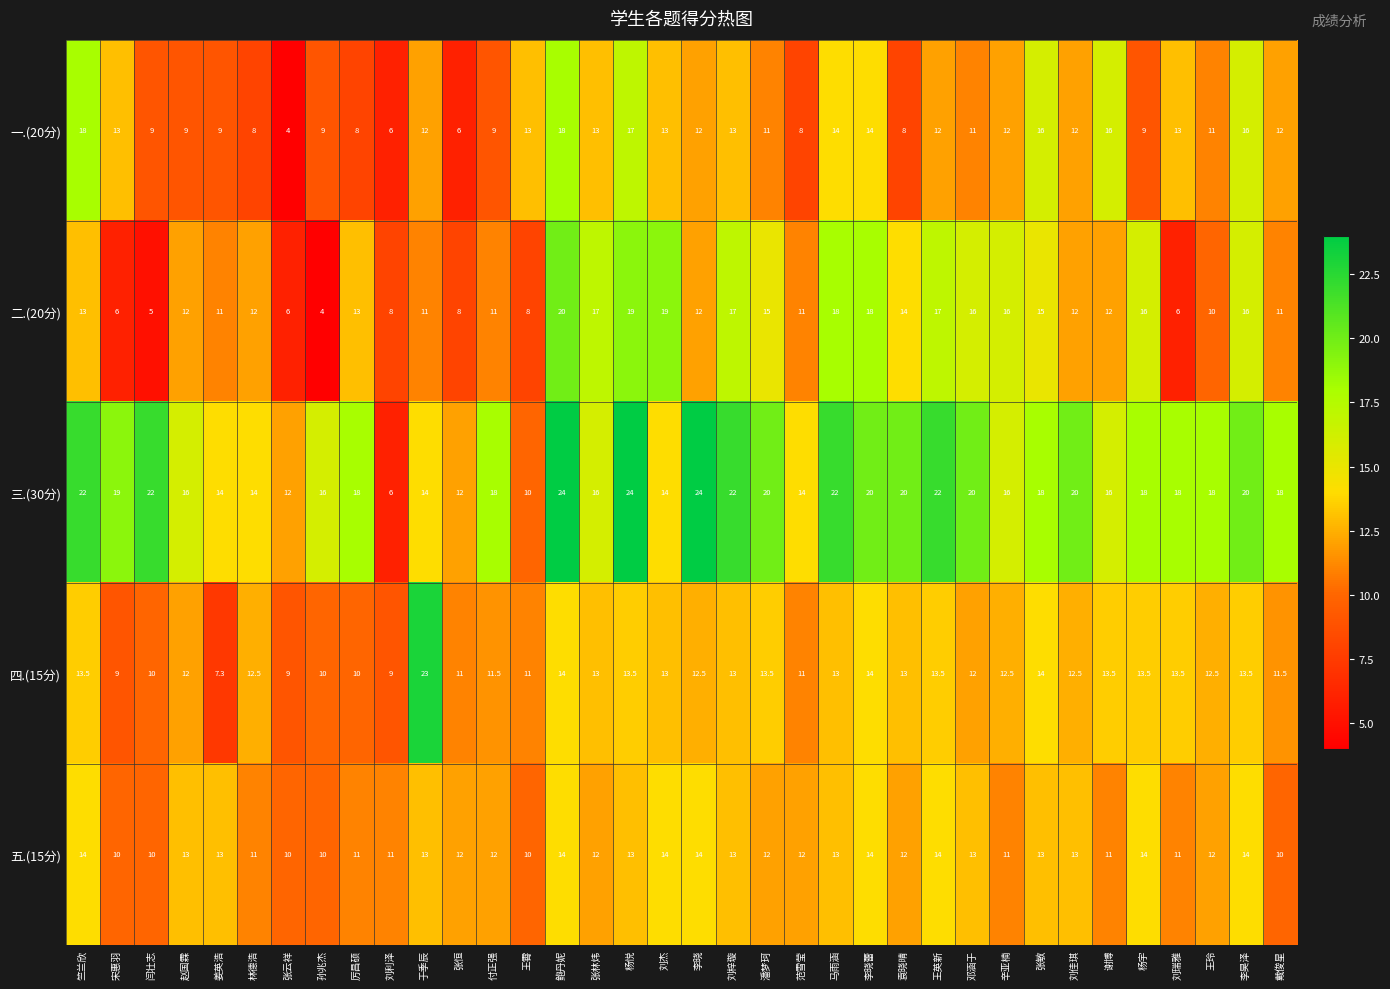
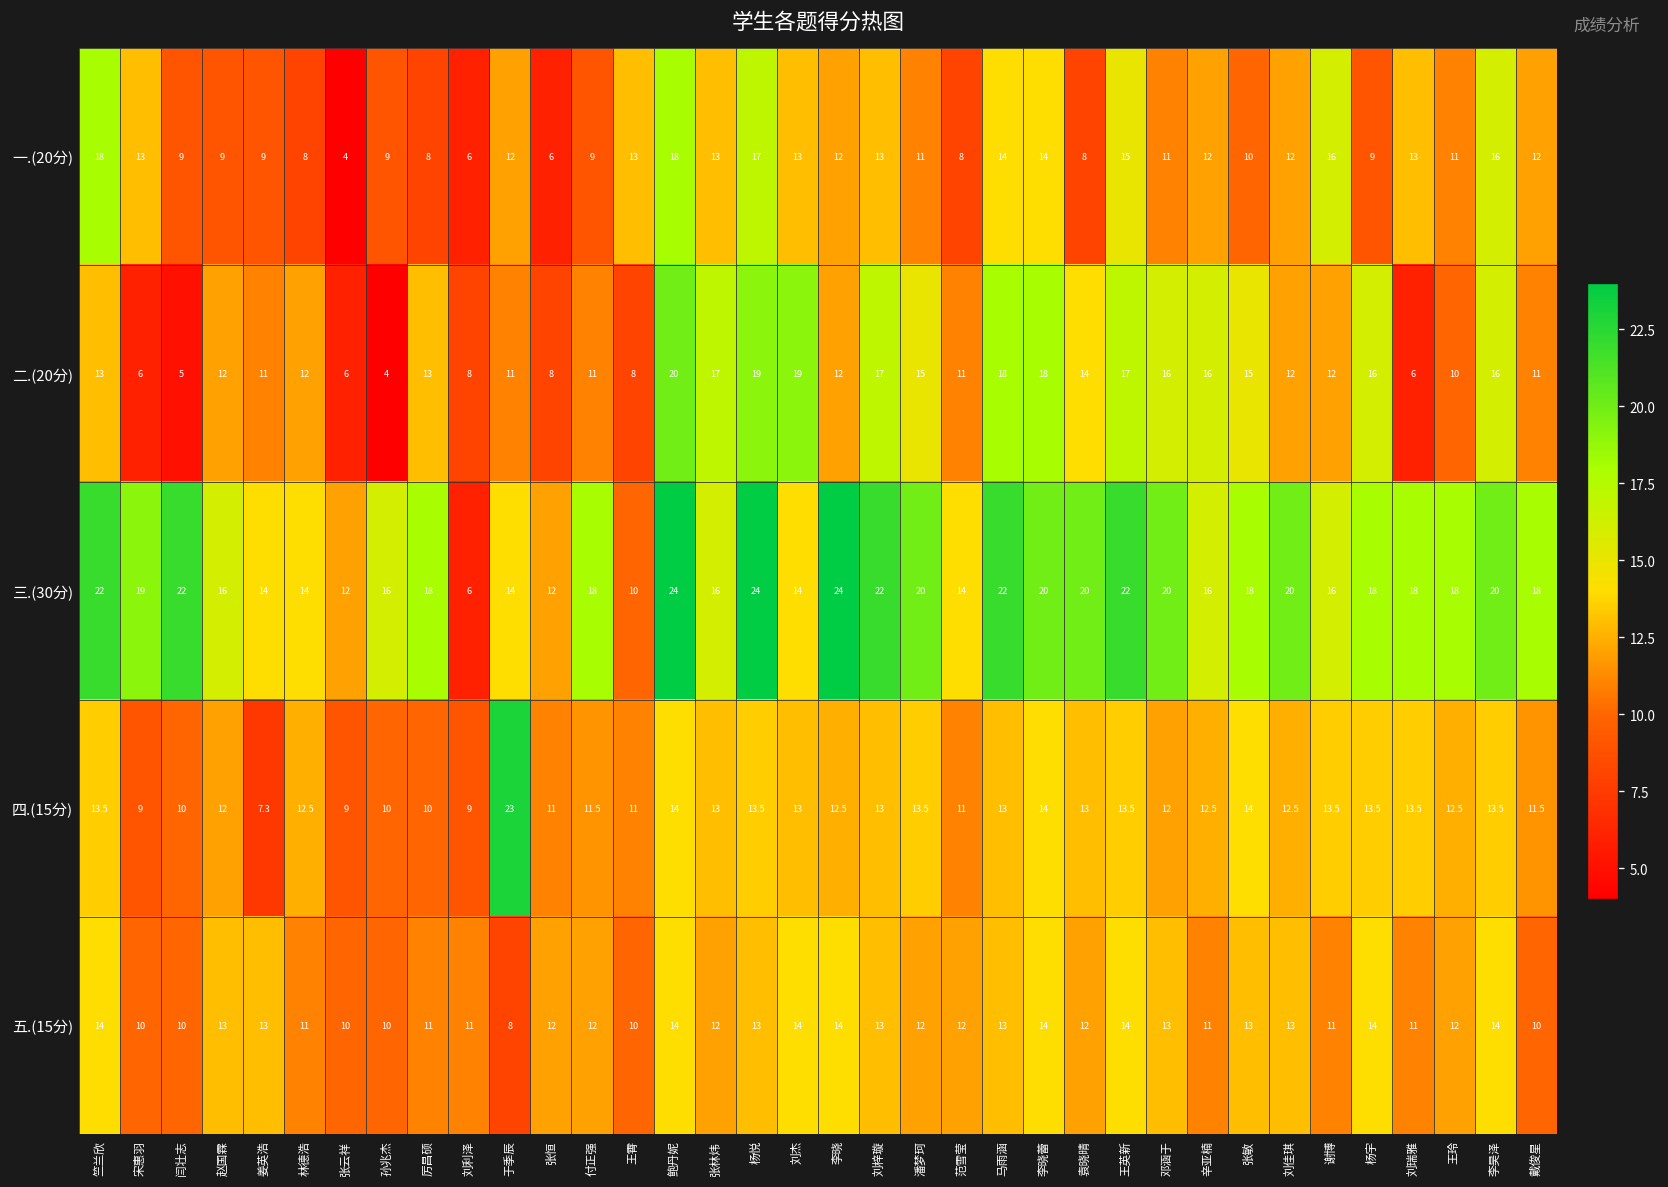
  {
    "一.(20分)": {
      "竺兰欣": 18,
      "宋惠羽": 13,
      "闫壮志": 9,
      "赵国霖": 9,
      "姜英浩": 9,
      "林德浩": 8,
      "张云祥": 4,
      "孙兆杰": 9,
      "厉昌硕": 8,
      "刘利泽": 6,
      "于季辰": 12,
      "张恒": 6,
      "付正强": 9,
      "王霄": 13,
      "鲍丹妮": 18,
      "张林炜": 13,
      "杨悦": 17,
      "刘杰": 13,
      "李晓": 12,
      "刘梓璇": 13,
      "潘梦珂": 11,
      "范雪莹": 8,
      "马雨涵": 14,
      "李晓蕾": 14,
      "袁晓晴": 8,
-     "王英新": 12,
+     "王英新": 15,
      "邓涵于": 11,
      "辛亚楠": 12,
-     "张敏": 16,
+     "张敏": 10,
      "刘佳琪": 12,
      "谢博": 16,
      "杨宇": 9,
      "刘瑞雅": 13,
      "王玲": 11,
      "李昊泽": 16,
      "戴俊星": 12
    },
    "二.(20分)": {
      "竺兰欣": 13,
      "宋惠羽": 6,
      "闫壮志": 5,
      "赵国霖": 12,
      "姜英浩": 11,
      "林德浩": 12,
      "张云祥": 6,
      "孙兆杰": 4,
      "厉昌硕": 13,
      "刘利泽": 8,
      "于季辰": 11,
      "张恒": 8,
      "付正强": 11,
      "王霄": 8,
      "鲍丹妮": 20,
      "张林炜": 17,
      "杨悦": 19,
      "刘杰": 19,
      "李晓": 12,
      "刘梓璇": 17,
      "潘梦珂": 15,
      "范雪莹": 11,
      "马雨涵": 18,
      "李晓蕾": 18,
      "袁晓晴": 14,
      "王英新": 17,
      "邓涵于": 16,
      "辛亚楠": 16,
      "张敏": 15,
      "刘佳琪": 12,
      "谢博": 12,
      "杨宇": 16,
      "刘瑞雅": 6,
      "王玲": 10,
      "李昊泽": 16,
      "戴俊星": 11
    },
    "三.(30分)": {
      "竺兰欣": 22,
      "宋惠羽": 19,
      "闫壮志": 22,
      "赵国霖": 16,
      "姜英浩": 14,
      "林德浩": 14,
      "张云祥": 12,
      "孙兆杰": 16,
      "厉昌硕": 18,
      "刘利泽": 6,
      "于季辰": 14,
      "张恒": 12,
      "付正强": 18,
      "王霄": 10,
      "鲍丹妮": 24,
      "张林炜": 16,
      "杨悦": 24,
      "刘杰": 14,
      "李晓": 24,
      "刘梓璇": 22,
      "潘梦珂": 20,
      "范雪莹": 14,
      "马雨涵": 22,
      "李晓蕾": 20,
      "袁晓晴": 20,
      "王英新": 22,
      "邓涵于": 20,
      "辛亚楠": 16,
      "张敏": 18,
      "刘佳琪": 20,
      "谢博": 16,
      "杨宇": 18,
      "刘瑞雅": 18,
      "王玲": 18,
      "李昊泽": 20,
      "戴俊星": 18
    },
    "四.(15分)": {
      "竺兰欣": 13.5,
      "宋惠羽": 9,
      "闫壮志": 10,
      "赵国霖": 12,
      "姜英浩": 7.3,
      "林德浩": 12.5,
      "张云祥": 9,
      "孙兆杰": 10,
      "厉昌硕": 10,
      "刘利泽": 9,
      "于季辰": 23,
      "张恒": 11,
      "付正强": 11.5,
      "王霄": 11,
      "鲍丹妮": 14,
      "张林炜": 13,
      "杨悦": 13.5,
      "刘杰": 13,
      "李晓": 12.5,
      "刘梓璇": 13,
      "潘梦珂": 13.5,
      "范雪莹": 11,
      "马雨涵": 13,
      "李晓蕾": 14,
      "袁晓晴": 13,
      "王英新": 13.5,
      "邓涵于": 12,
      "辛亚楠": 12.5,
      "张敏": 14,
      "刘佳琪": 12.5,
      "谢博": 13.5,
      "杨宇": 13.5,
      "刘瑞雅": 13.5,
      "王玲": 12.5,
      "李昊泽": 13.5,
      "戴俊星": 11.5
    },
    "五.(15分)": {
      "竺兰欣": 14,
      "宋惠羽": 10,
      "闫壮志": 10,
      "赵国霖": 13,
      "姜英浩": 13,
      "林德浩": 11,
      "张云祥": 10,
      "孙兆杰": 10,
      "厉昌硕": 11,
      "刘利泽": 11,
-     "于季辰": 13,
+     "于季辰": 8,
      "张恒": 12,
      "付正强": 12,
      "王霄": 10,
      "鲍丹妮": 14,
      "张林炜": 12,
      "杨悦": 13,
      "刘杰": 14,
      "李晓": 14,
      "刘梓璇": 13,
      "潘梦珂": 12,
      "范雪莹": 12,
      "马雨涵": 13,
      "李晓蕾": 14,
      "袁晓晴": 12,
      "王英新": 14,
      "邓涵于": 13,
      "辛亚楠": 11,
      "张敏": 13,
      "刘佳琪": 13,
      "谢博": 11,
      "杨宇": 14,
      "刘瑞雅": 11,
      "王玲": 12,
      "李昊泽": 14,
      "戴俊星": 10
    }
  }
